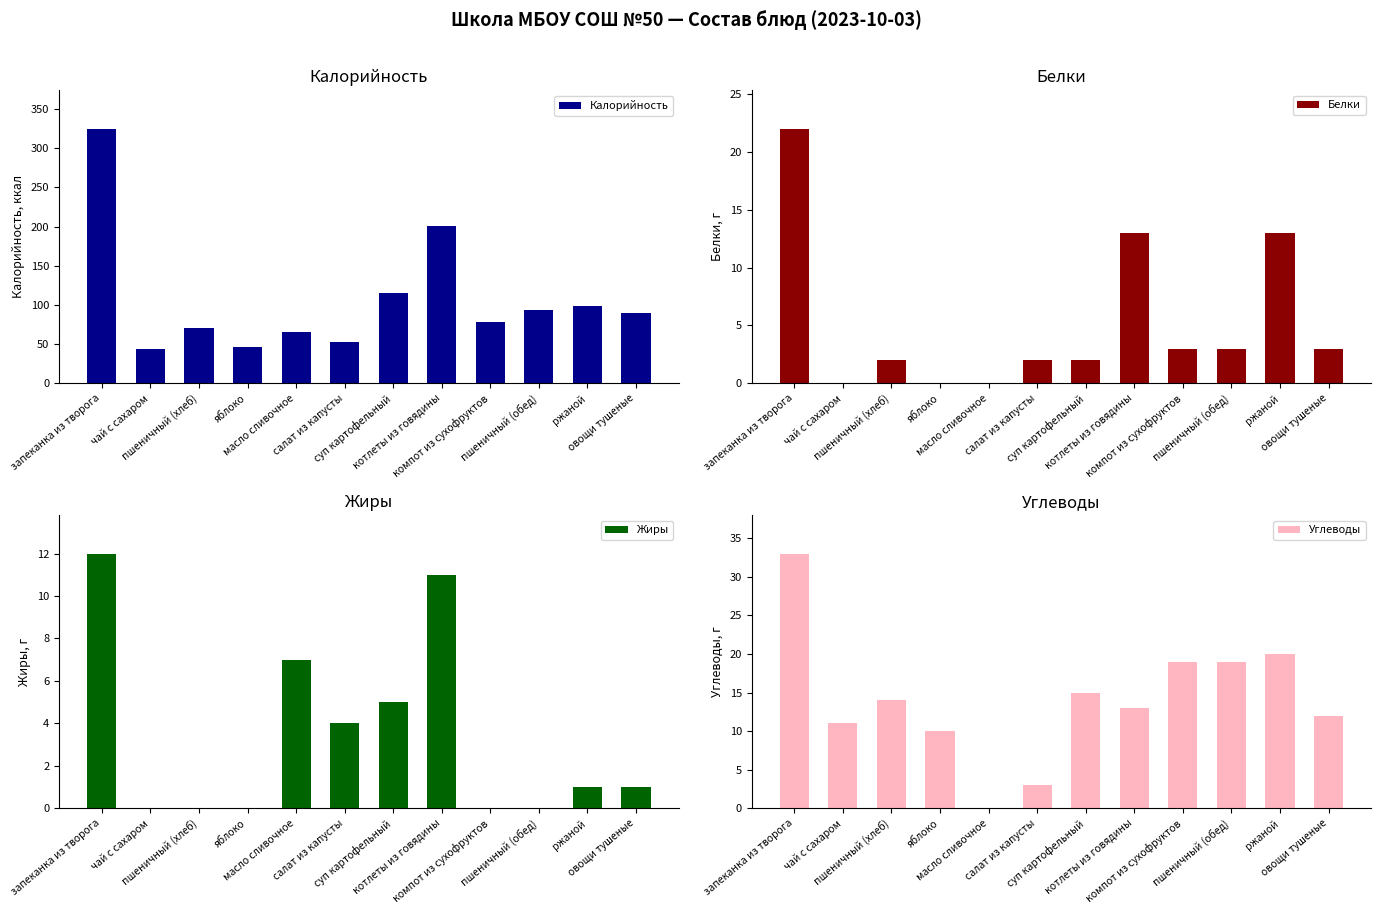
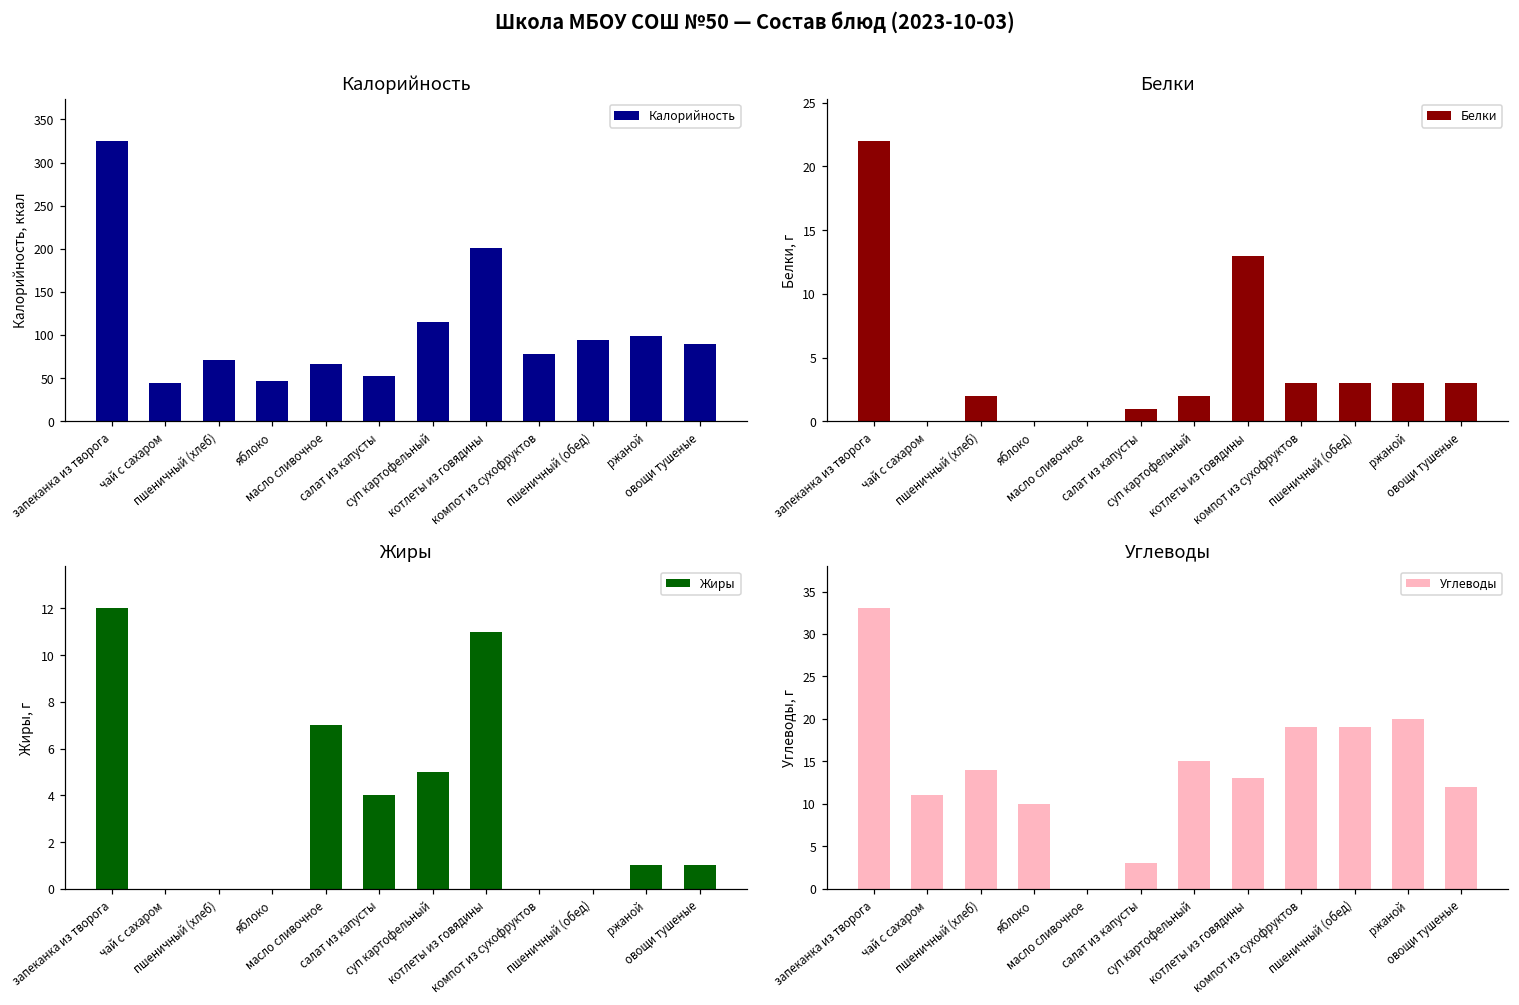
  {
    "Калорийность": {
      "запеканка из творога": 330,
      "чай с сахаром": 40,
      "пшеничный (хлеб)": 70,
      "яблоко": 50,
      "масло сливочное": 70,
      "салат из капусты": 50,
      "суп картофельный": 120,
      "котлеты из говядины": 200,
      "компот из сухофруктов": 80,
      "пшеничный (обед)": 90,
      "ржаной": 100,
      "овощи тушеные": 90
    },
    "Белки": {
      "запеканка из творога": 22,
      "чай с сахаром": 0,
      "пшеничный (хлеб)": 2,
      "яблоко": 0,
      "масло сливочное": 0,
-     "салат из капусты": 2,
+     "салат из капусты": 1,
      "суп картофельный": 2,
      "котлеты из говядины": 13,
      "компот из сухофруктов": 3,
      "пшеничный (обед)": 3,
-     "ржаной": 13,
+     "ржаной": 3,
      "овощи тушеные": 3
    },
    "Жиры": {
      "запеканка из творога": 12.0,
      "чай с сахаром": 0.0,
      "пшеничный (хлеб)": 0.0,
      "яблоко": 0.0,
      "масло сливочное": 7.0,
      "салат из капусты": 4.0,
      "суп картофельный": 5.0,
      "котлеты из говядины": 11.0,
      "компот из сухофруктов": 0.0,
      "пшеничный (обед)": 0.0,
      "ржаной": 1.0,
      "овощи тушеные": 1.0
    },
    "Углеводы": {
      "запеканка из творога": 33,
      "чай с сахаром": 11,
      "пшеничный (хлеб)": 14,
      "яблоко": 10,
      "масло сливочное": 0,
      "салат из капусты": 3,
      "суп картофельный": 15,
      "котлеты из говядины": 13,
      "компот из сухофруктов": 19,
      "пшеничный (обед)": 19,
      "ржаной": 20,
      "овощи тушеные": 12
    }
  }
